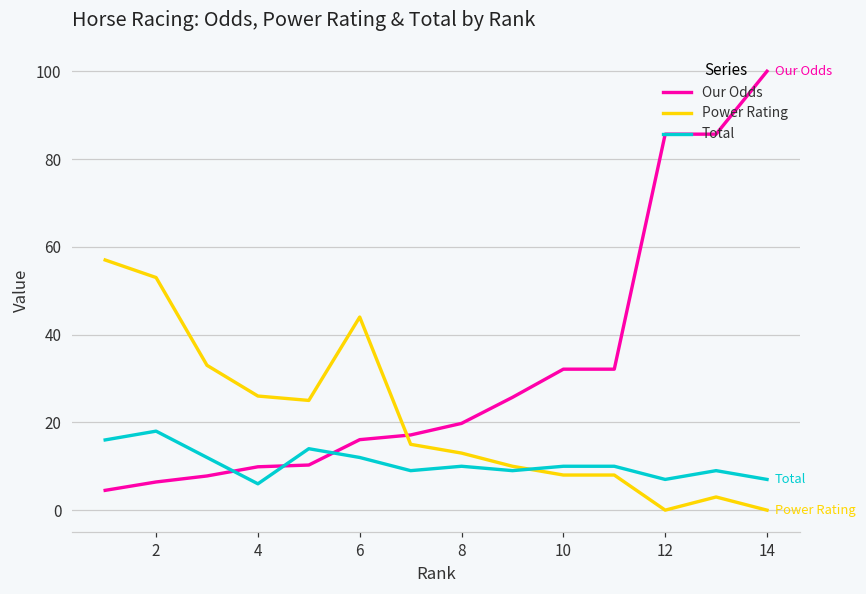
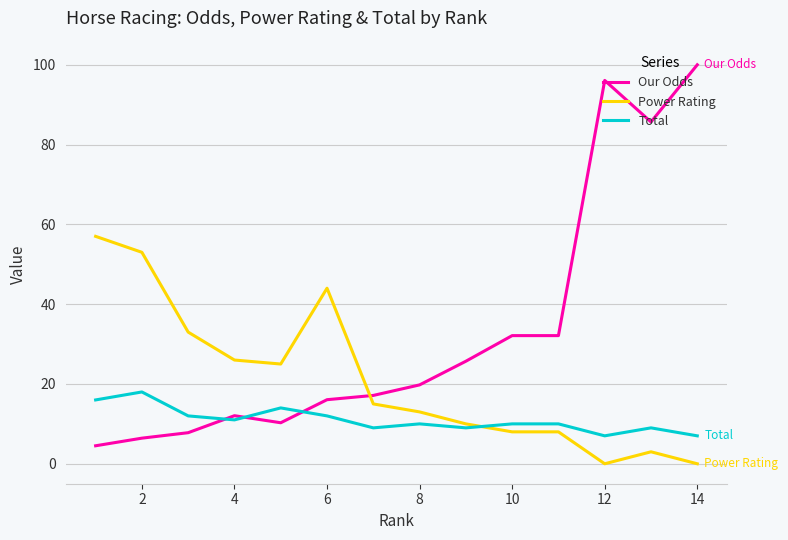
  {
    "Our Odds": {
      "2": 6,
-     "4": 10,
+     "4": 12,
      "6": 16,
      "8": 20,
      "10": 32,
-     "12": 86,
+     "12": 96,
      "14": 100
    },
    "Power Rating": {
      "2": 53,
      "4": 26,
      "6": 44,
      "8": 13,
      "10": 8,
      "12": 0,
      "14": 0
    },
    "Total": {
      "2": 18,
-     "4": 6,
+     "4": 11,
      "6": 12,
      "8": 10,
      "10": 10,
      "12": 7,
      "14": 7
    }
  }
